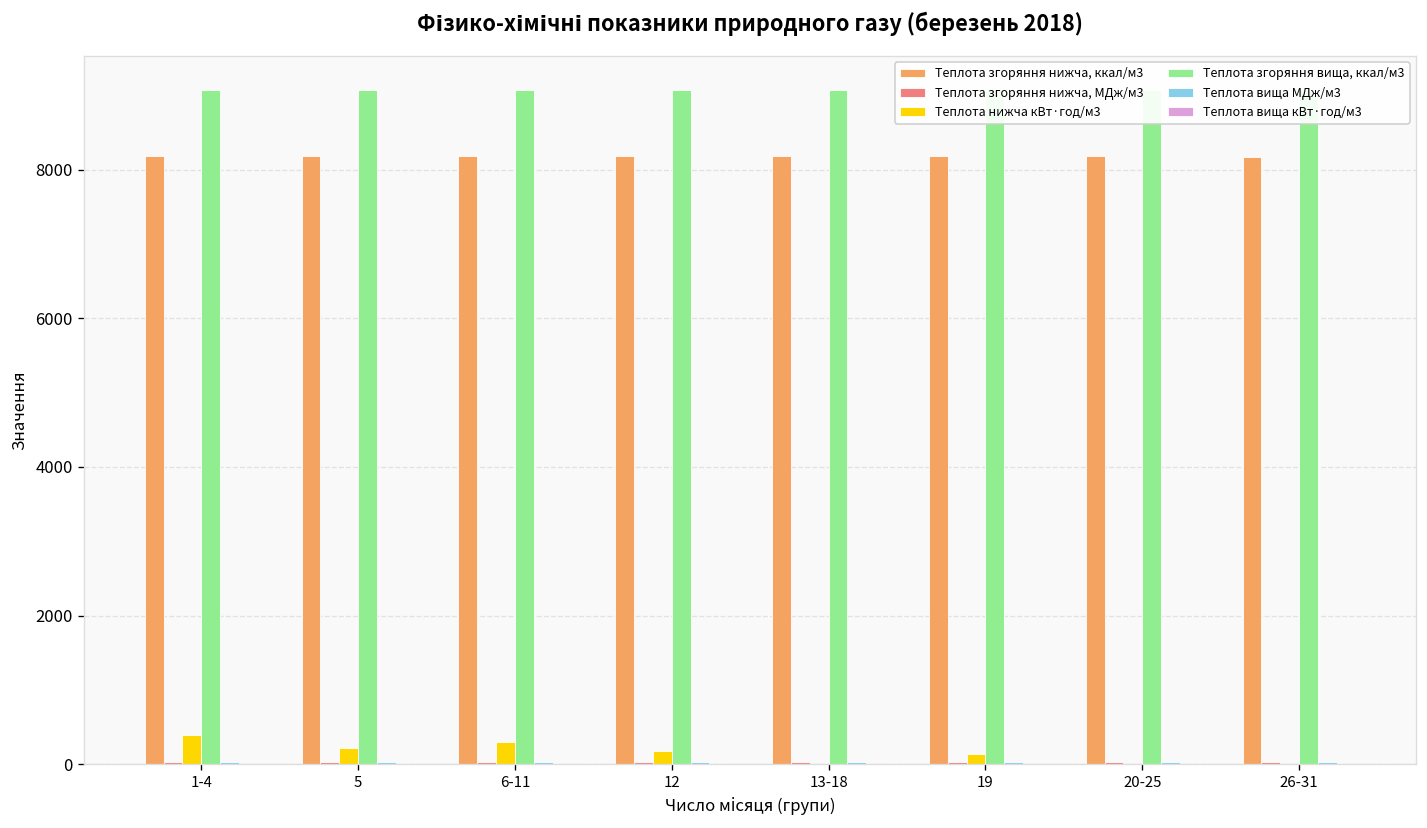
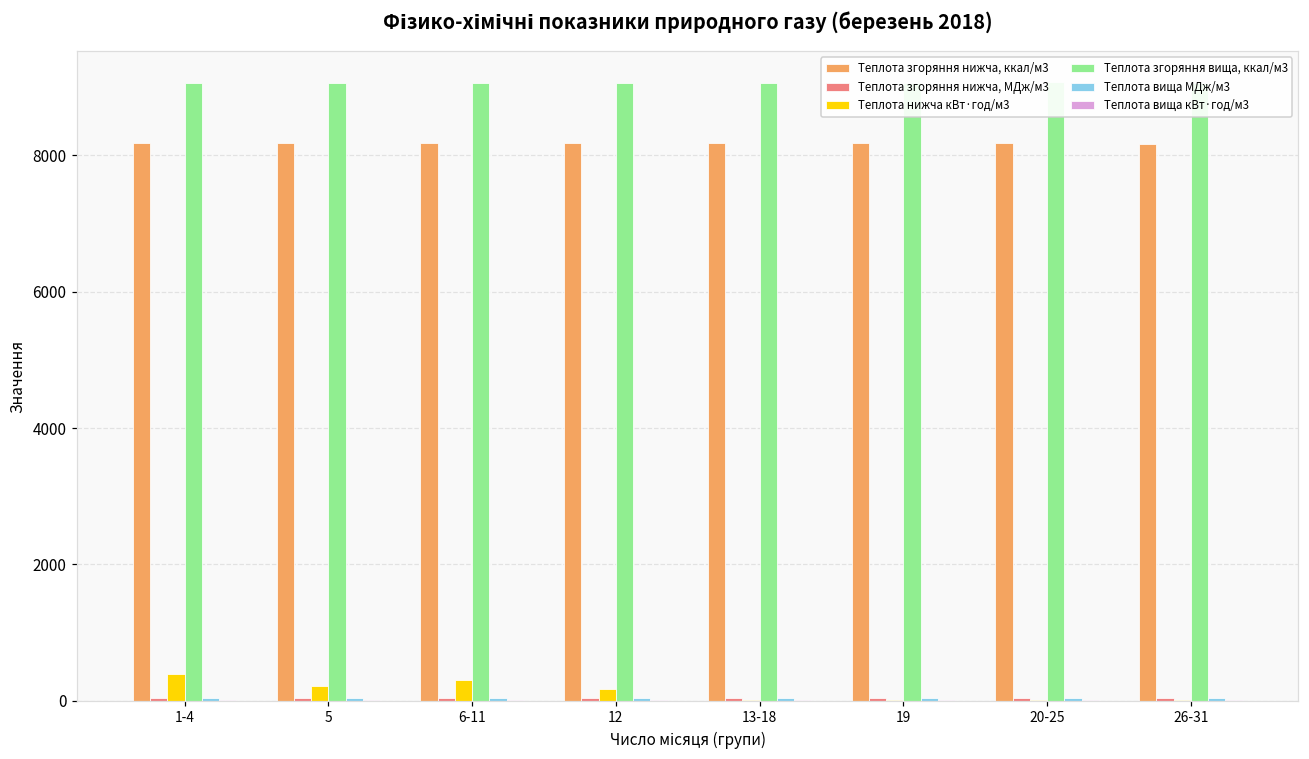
  {
    "Теплота нижча кВт·год/м3": {
      "1-4": 400,
      "5": 200,
      "6-11": 300,
      "12": 200,
-     "19": 100
+     "19": 0
    },
    "Теплота згоряння вища, ккал/м3": {
      "1-4": 9100,
      "5": 9100,
      "6-11": 9100,
      "12": 9100,
      "13-18": 9100
    }
  }
